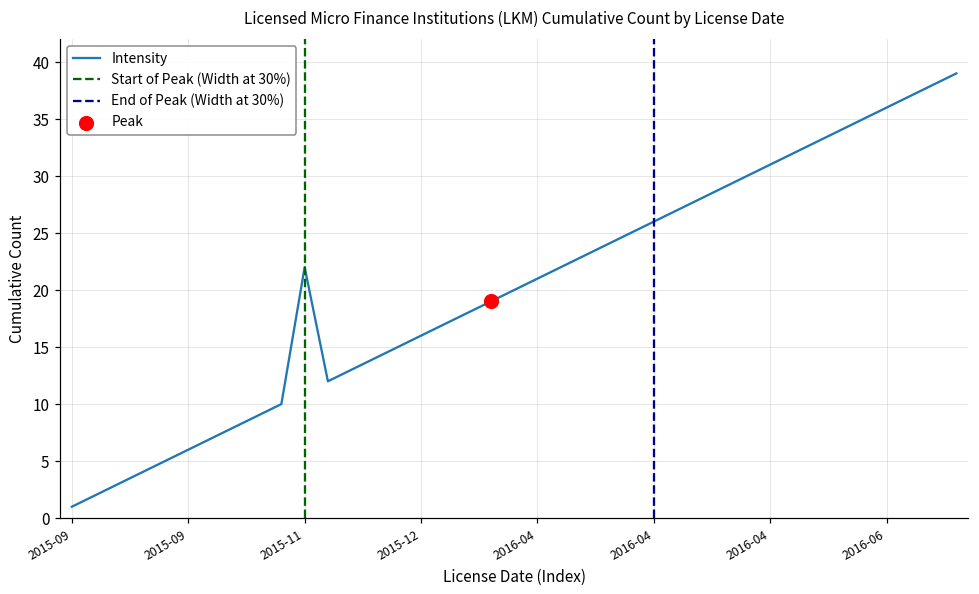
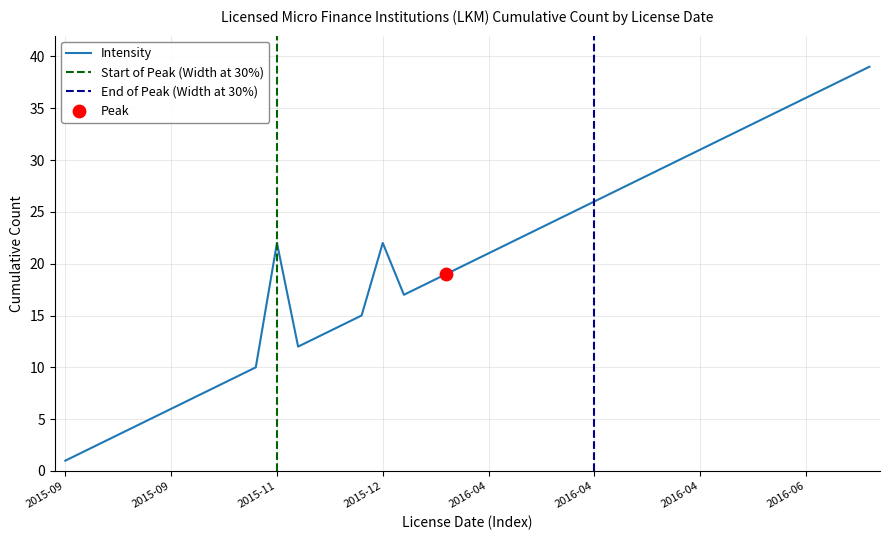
  {
    "Intensity": {
      "2015-11": 22,
-     "2015-12": 16,
+     "2015-12": 22,
      "2016-06": 36
    }
  }
